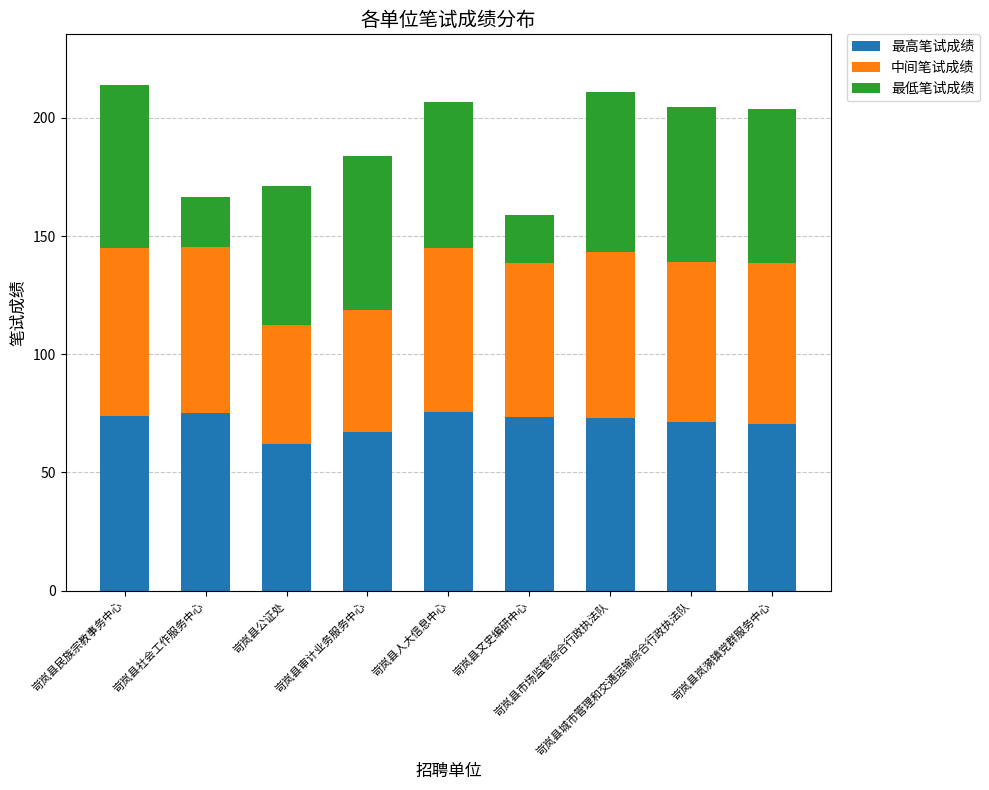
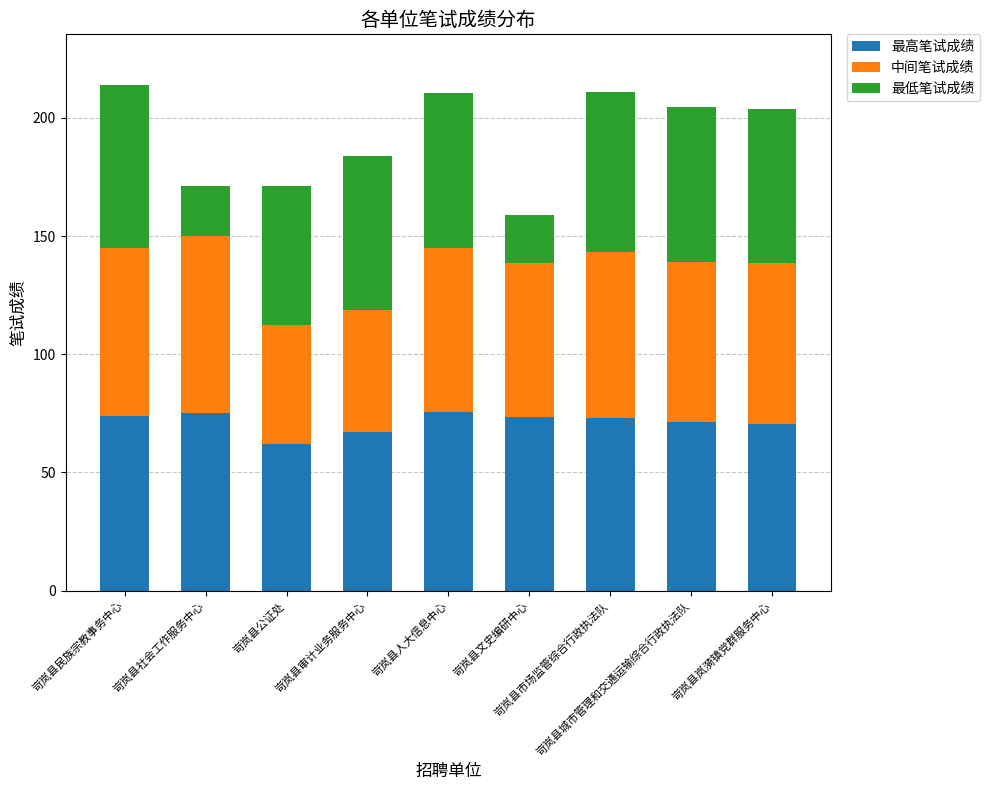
  {
    "最高笔试成绩": {
      "岢岚县民族宗教事务中心": 74,
      "岢岚县社会工作服务中心": 75,
      "岢岚县公证处": 62,
      "岢岚县审计业务服务中心": 67,
      "岢岚县人大信息中心": 76,
      "岢岚县文史编研中心": 73,
      "岢岚县市场监管综合行政执法队": 73,
      "岢岚县城市管理和交通运输综合行政执法队": 71,
      "岢岚县岚漪镇党群服务中心": 71
    },
    "中间笔试成绩": {
      "岢岚县民族宗教事务中心": 71,
-     "岢岚县社会工作服务中心": 71,
+     "岢岚县社会工作服务中心": 75,
      "岢岚县公证处": 50,
      "岢岚县审计业务服务中心": 52,
      "岢岚县人大信息中心": 70,
      "岢岚县文史编研中心": 66,
      "岢岚县市场监管综合行政执法队": 71,
      "岢岚县城市管理和交通运输综合行政执法队": 68,
      "岢岚县岚漪镇党群服务中心": 68
    },
    "最低笔试成绩": {
      "岢岚县民族宗教事务中心": 69,
      "岢岚县社会工作服务中心": 21,
      "岢岚县公证处": 59,
      "岢岚县审计业务服务中心": 65,
-     "岢岚县人大信息中心": 62,
+     "岢岚县人大信息中心": 65,
      "岢岚县文史编研中心": 20,
      "岢岚县市场监管综合行政执法队": 68,
      "岢岚县城市管理和交通运输综合行政执法队": 66,
      "岢岚县岚漪镇党群服务中心": 65
    }
  }
